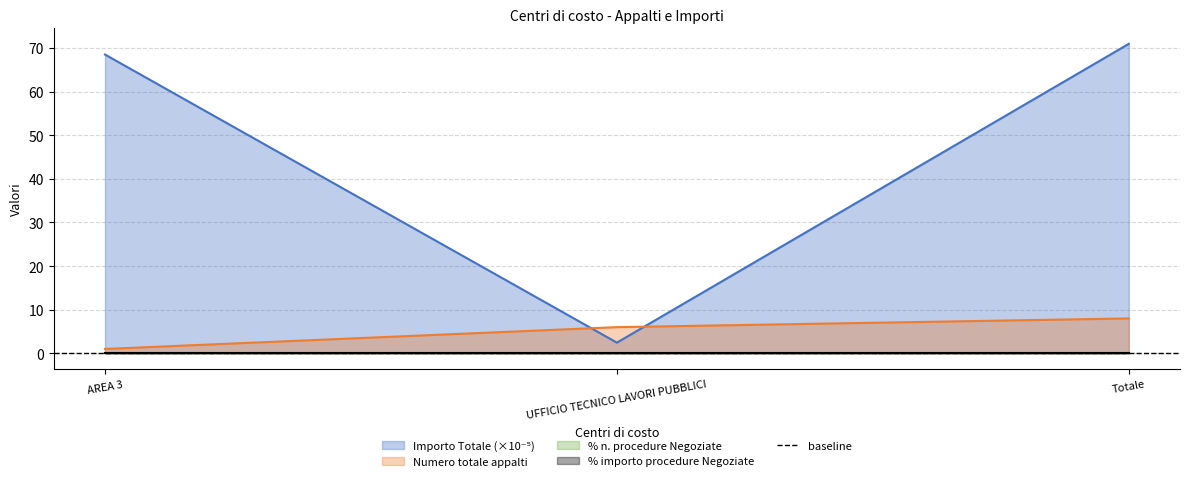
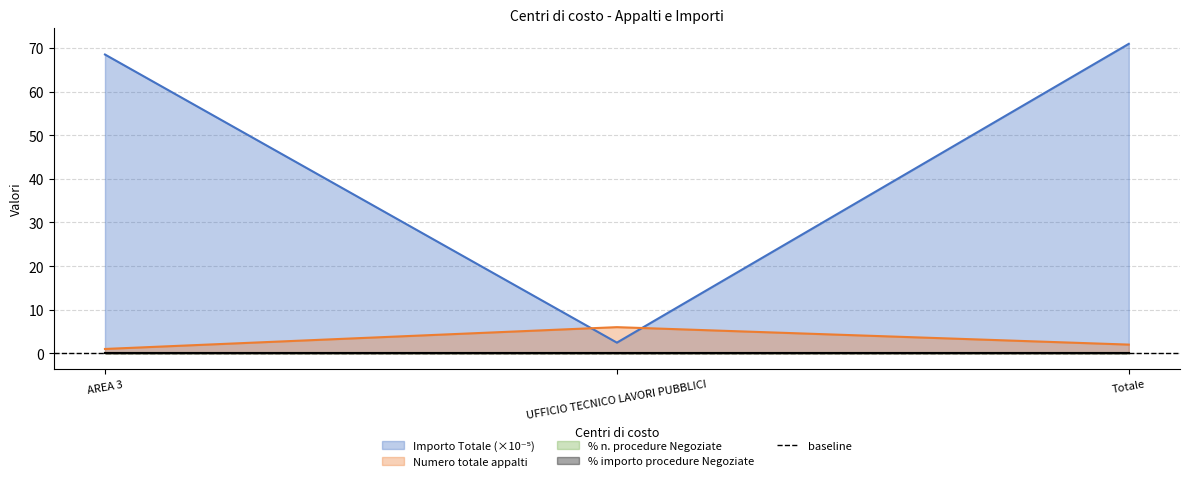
  {
    "Importo Totale (×10⁻⁵)": {
      "AREA 3": 69,
      "UFFICIO TECNICO LAVORI PUBBLICI": 2,
      "Totale": 71
    },
    "Numero totale appalti": {
      "AREA 3": 1,
      "UFFICIO TECNICO LAVORI PUBBLICI": 6,
-     "Totale": 8
+     "Totale": 2
    },
    "% importo procedure Negoziate": {
      "AREA 3": 0,
      "UFFICIO TECNICO LAVORI PUBBLICI": 0,
      "Totale": 0
    }
  }
